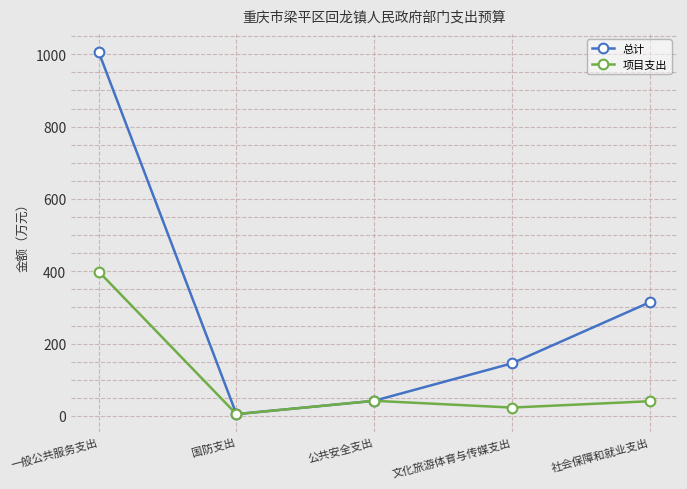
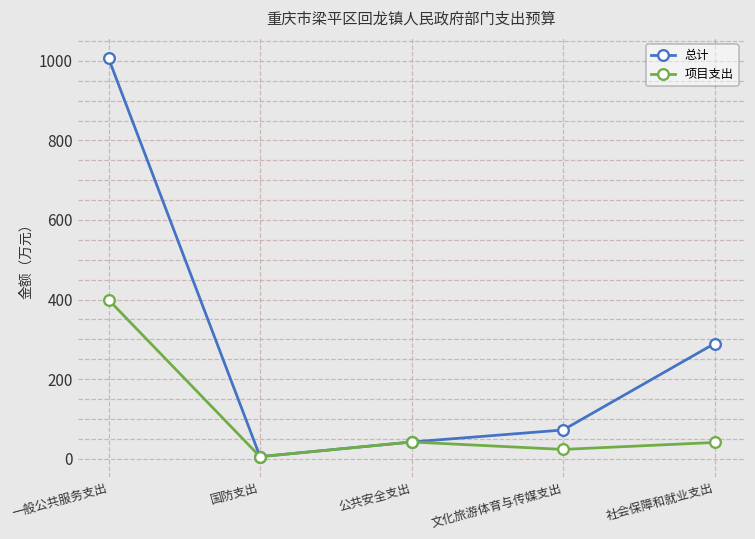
  {
    "总计": {
      "一般公共服务支出": 1010,
-     "文化旅游体育与传媒支出": 150,
-     "社会保障和就业支出": 310
+     "文化旅游体育与传媒支出": 70,
+     "社会保障和就业支出": 290
    },
    "项目支出": {
      "一般公共服务支出": 400,
      "文化旅游体育与传媒支出": 20,
      "社会保障和就业支出": 40
    }
  }
